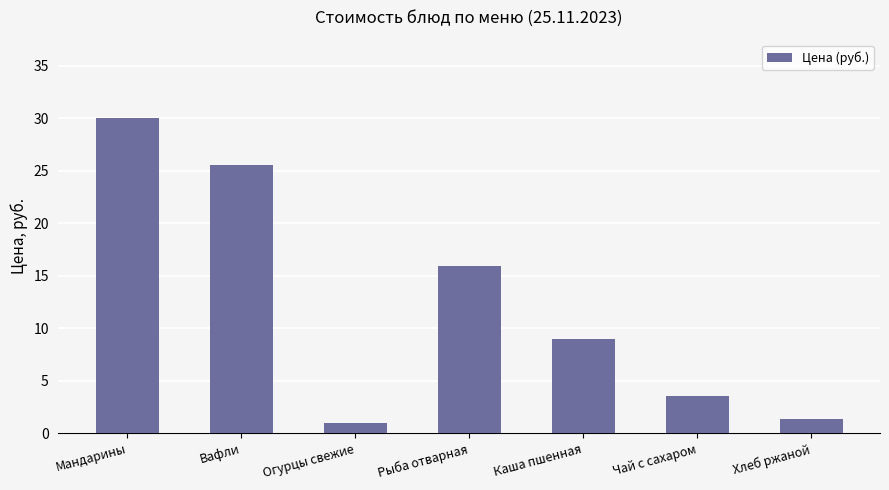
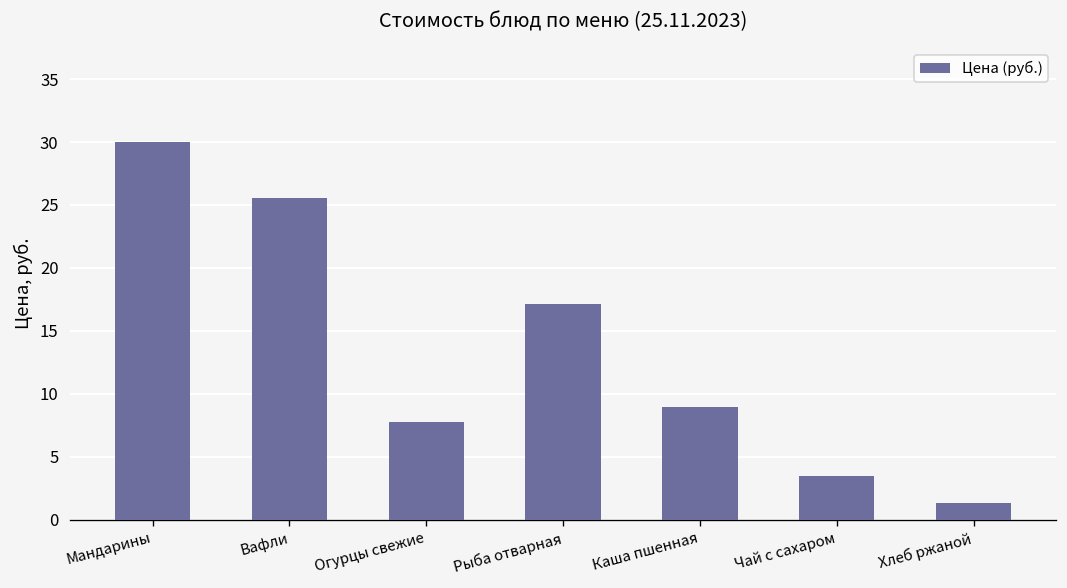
  {
    "Мандарины": 30.0,
    "Вафли": 25.5,
-   "Огурцы свежие": 0.9,
-   "Рыба отварная": 15.9,
+   "Огурцы свежие": 7.8,
+   "Рыба отварная": 17.1,
    "Каша пшенная": 9.0,
    "Чай с сахаром": 3.5,
    "Хлеб ржаной": 1.3
  }
